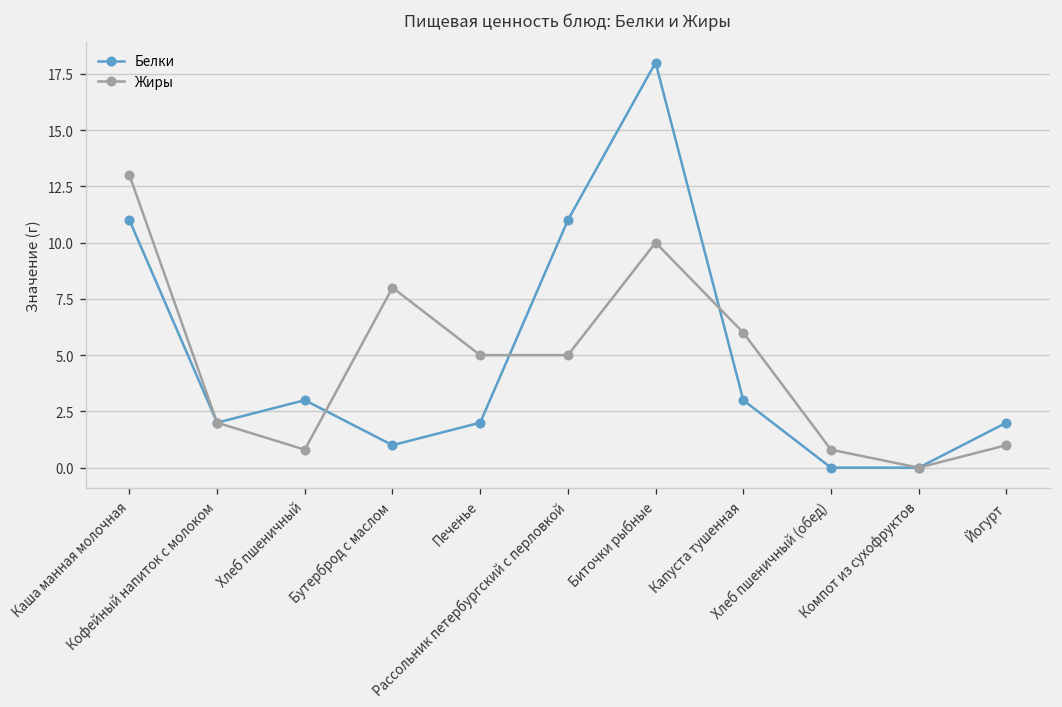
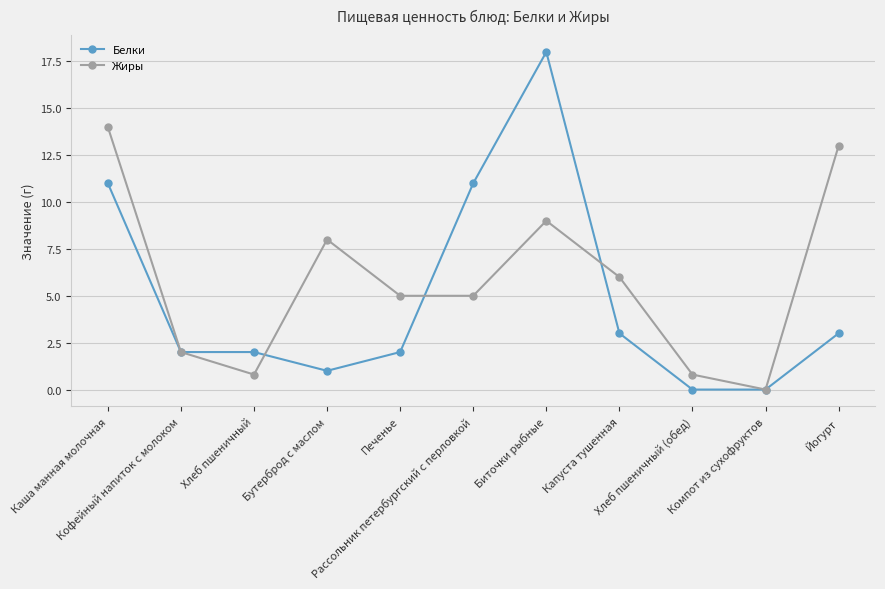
  {
    "Белки": {
      "Каша манная молочная": 11,
-     "Хлеб пшеничный": 3,
+     "Хлеб пшеничный": 2,
      "Бутерброд с маслом": 1,
      "Печенье": 2,
      "Рассольник петербургский с перловкой": 11,
      "Биточки рыбные": 18,
      "Капуста тушенная": 3,
      "Хлеб пшеничный (обед)": 0,
-     "Йогурт": 2
+     "Йогурт": 3
    },
    "Жиры": {
-     "Каша манная молочная": 13,
+     "Каша манная молочная": 14,
      "Хлеб пшеничный": 0.8,
      "Бутерброд с маслом": 8,
      "Печенье": 5,
      "Рассольник петербургский с перловкой": 5,
-     "Биточки рыбные": 10,
+     "Биточки рыбные": 9,
      "Капуста тушенная": 6,
      "Хлеб пшеничный (обед)": 0.8,
-     "Йогурт": 1
+     "Йогурт": 13
    }
  }
